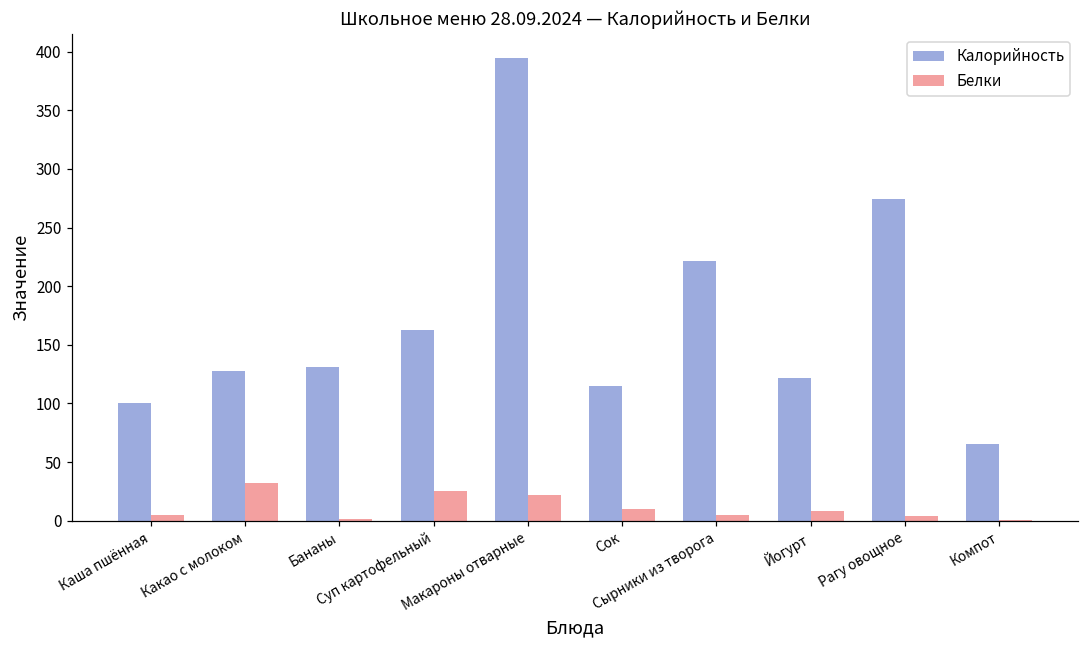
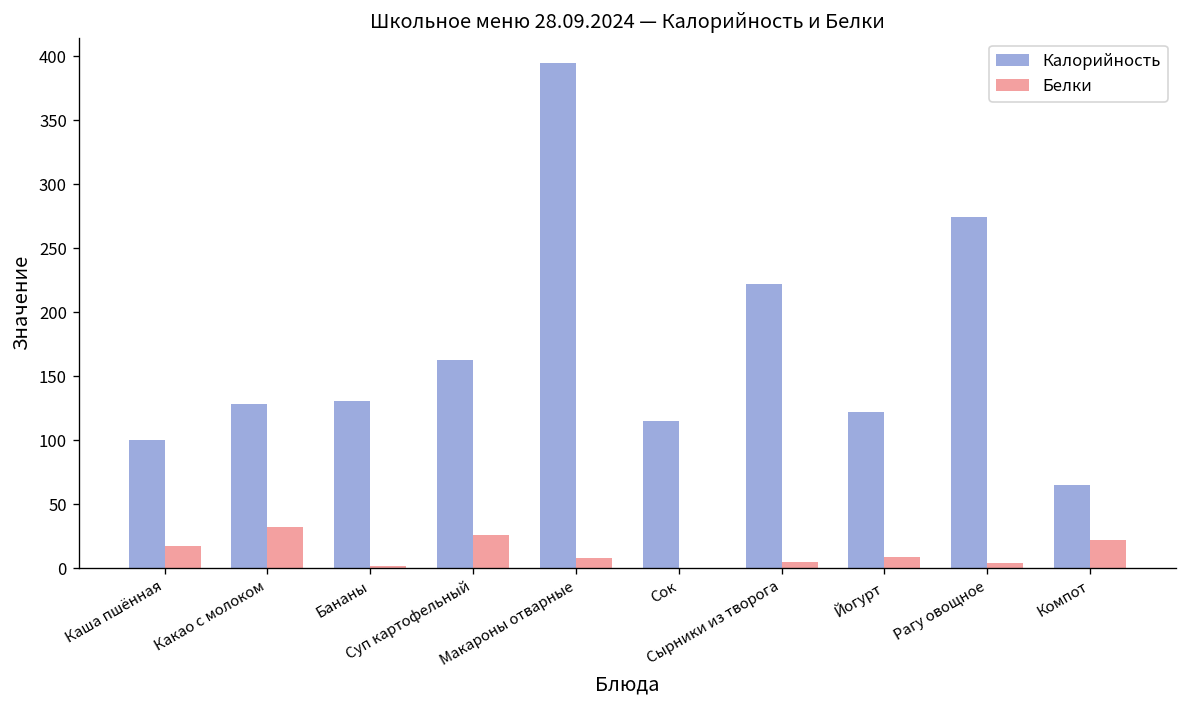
  {
    "Калорийность": {
      "Каша пшённая": 100,
      "Какао с молоком": 128,
      "Бананы": 131,
      "Суп картофельный": 163,
      "Макароны отварные": 395,
      "Сок": 115,
      "Сырники из творога": 222,
      "Йогурт": 122,
      "Рагу овощное": 274,
      "Компот": 65
    },
    "Белки": {
-     "Каша пшённая": 5,
+     "Каша пшённая": 17,
      "Какао с молоком": 32,
      "Суп картофельный": 26,
-     "Макароны отварные": 22,
-     "Сок": 10,
+     "Макароны отварные": 8,
+     "Сок": 0,
      "Сырники из творога": 5,
      "Йогурт": 8,
      "Рагу овощное": 4,
-     "Компот": 1
+     "Компот": 22
    }
  }
